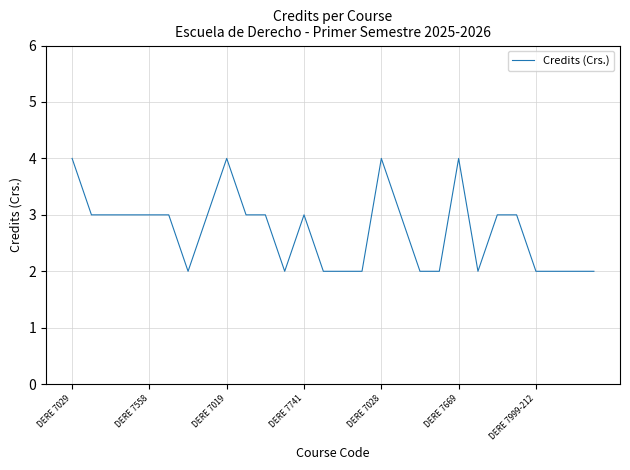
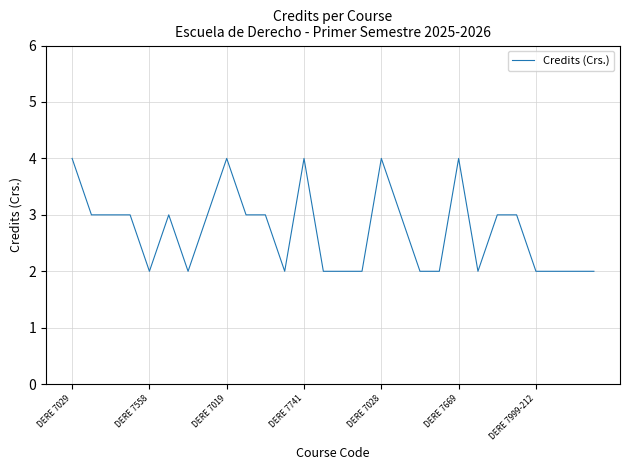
  {
    "DERE 7029": 4,
-   "DERE 7558": 3,
+   "DERE 7558": 2,
    "DERE 7019": 4,
-   "DERE 7741": 3,
+   "DERE 7741": 4,
    "DERE 7028": 4,
    "DERE 7669": 4,
    "DERE 7999-212": 2
  }
